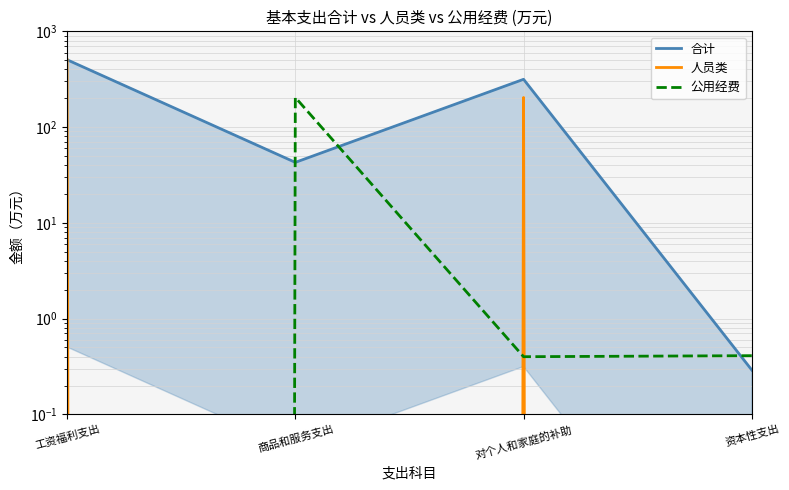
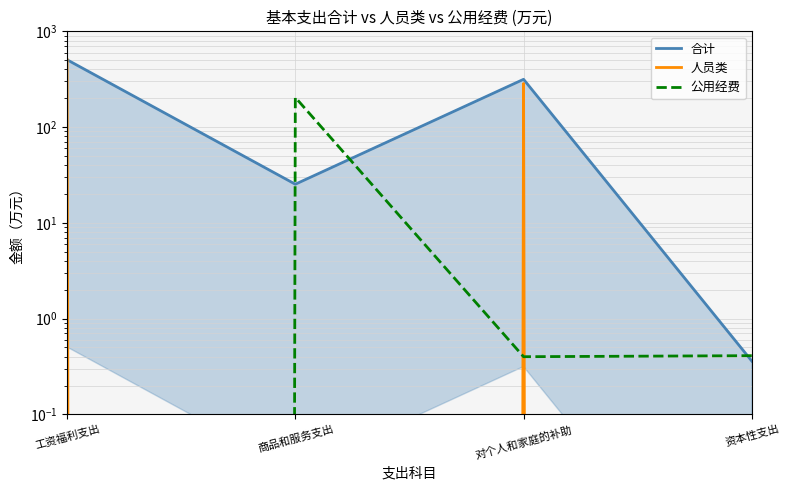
  {
    "合计": {
-     "商品和服务支出": 40,
+     "商品和服务支出": 25,
      "对个人和家庭的补助": 320,
-     "资本性支出": 0.29
+     "资本性支出": 0.36
    },
    "人员类": {
-     "对个人和家庭的补助": 200
+     "对个人和家庭的补助": 280
    },
    "公用经费": {
      "商品和服务支出": 200,
      "对个人和家庭的补助": 0.40,
      "资本性支出": 0.41
    }
  }
